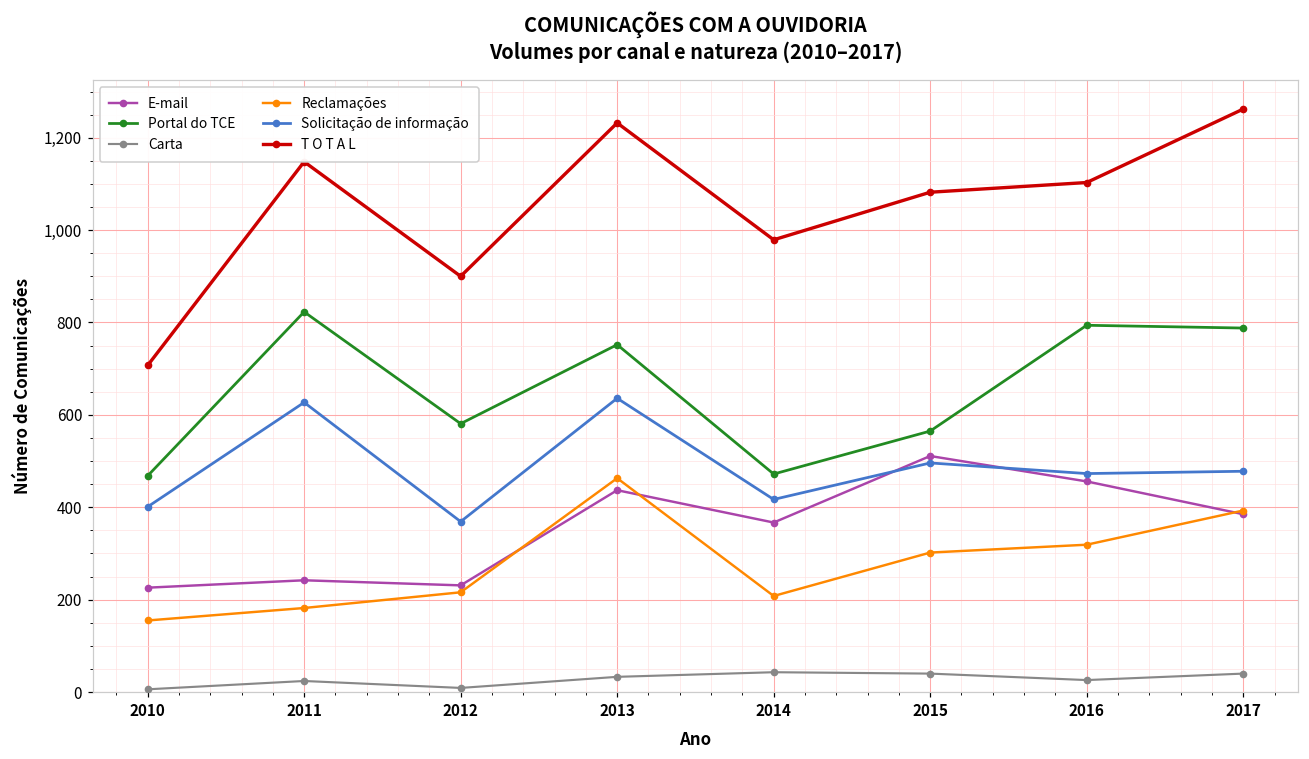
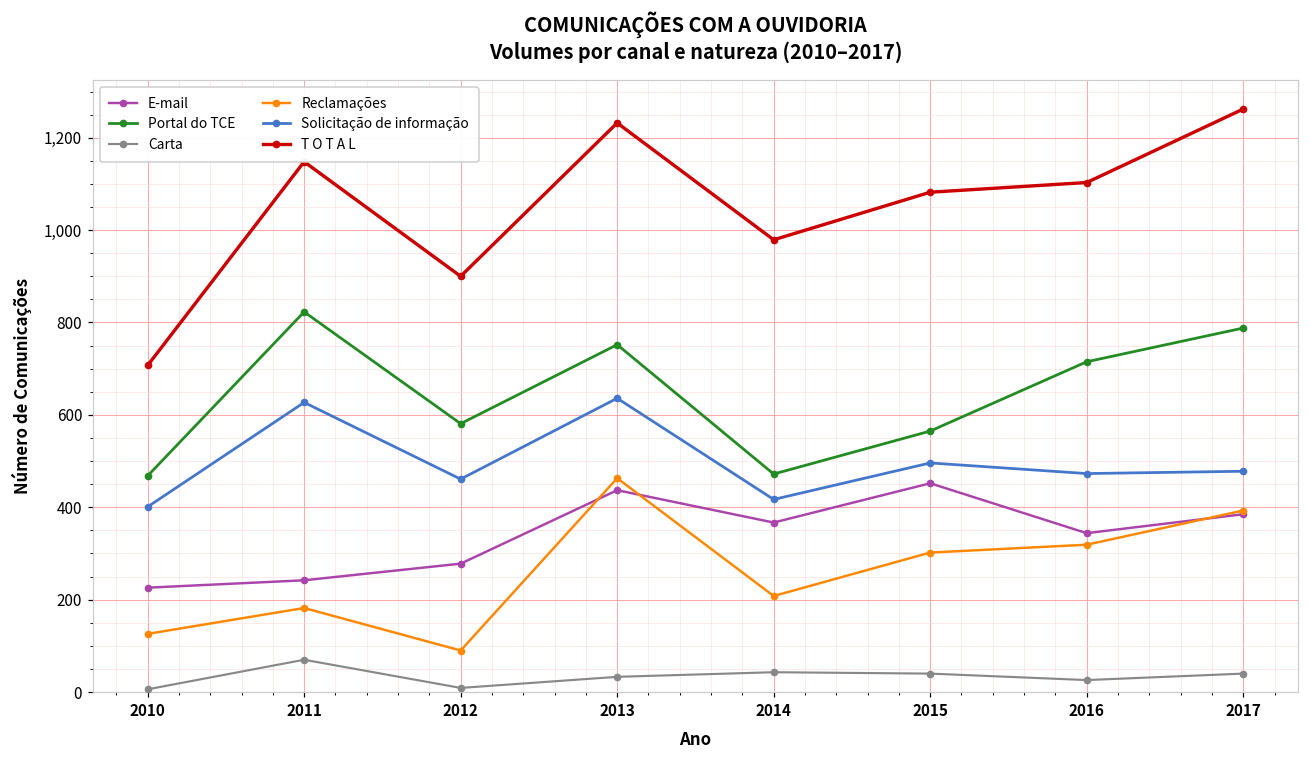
  {
    "E-mail": {
      "2010": "230",
      "2011": "240",
-     "2012": "230",
+     "2012": "280",
      "2013": "440",
      "2014": "370",
-     "2015": "510",
-     "2016": "460",
+     "2015": "450",
+     "2016": "340",
      "2017": "390"
    },
    "Portal do TCE": {
      "2010": "470",
      "2011": "820",
      "2012": "580",
      "2013": "750",
      "2014": "470",
      "2015": "570",
-     "2016": "790",
+     "2016": "720",
      "2017": "790"
    },
    "Carta": {
      "2010": "10",
-     "2011": "20",
+     "2011": "70",
      "2012": "10",
      "2013": "30",
      "2014": "40",
      "2015": "40",
      "2016": "30",
      "2017": "40"
    },
    "Reclamações": {
-     "2010": "160",
+     "2010": "130",
      "2011": "180",
-     "2012": "220",
+     "2012": "90",
      "2013": "460",
      "2014": "210",
      "2015": "300",
      "2016": "320",
      "2017": "390"
    },
    "Solicitação de informação": {
      "2010": "400",
      "2011": "630",
-     "2012": "370",
+     "2012": "460",
      "2013": "640",
      "2014": "420",
      "2015": "500",
      "2016": "470",
      "2017": "480"
    },
    "T O T A L": {
      "2010": "710",
      "2012": "900",
      "2013": "1,230",
      "2014": "980",
      "2015": "1,080",
      "2016": "1,100",
      "2017": "1,260"
    }
  }
